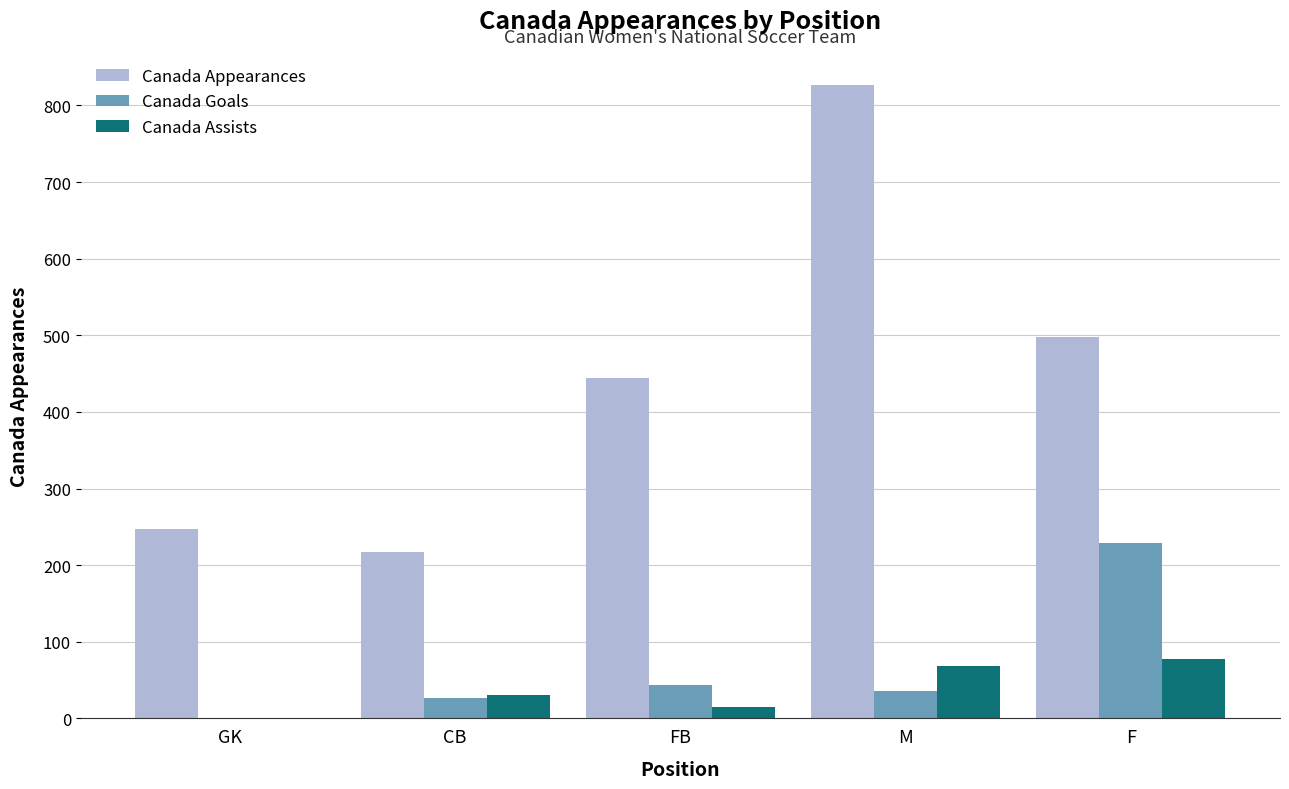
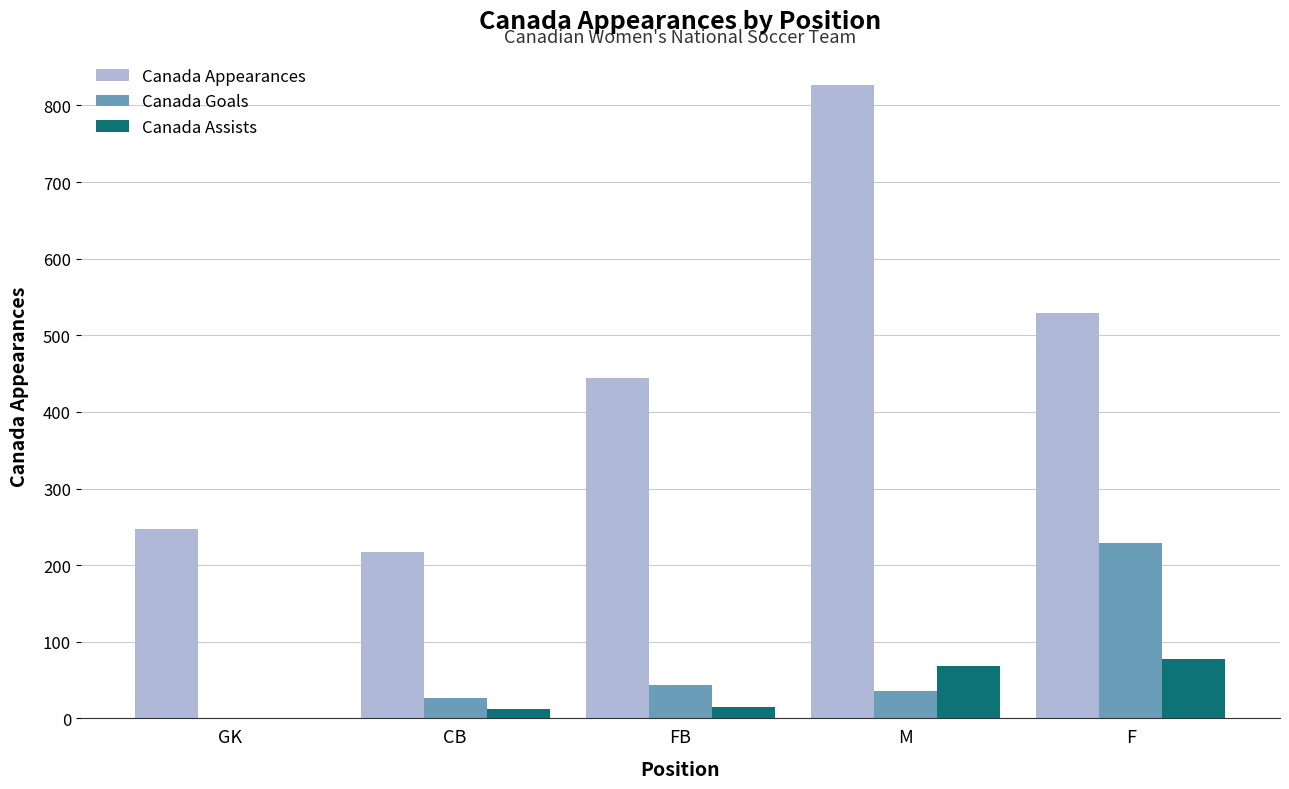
  {
    "Canada Appearances": {
      "GK": 250,
      "CB": 220,
      "FB": 440,
      "M": 830,
-     "F": 500
+     "F": 530
    },
    "Canada Goals": {
      "GK": 0,
      "CB": 30,
      "FB": 40,
      "M": 40,
      "F": 230
    },
    "Canada Assists": {
      "GK": 0,
-     "CB": 30,
+     "CB": 10,
      "FB": 20,
      "M": 70,
      "F": 80
    }
  }
